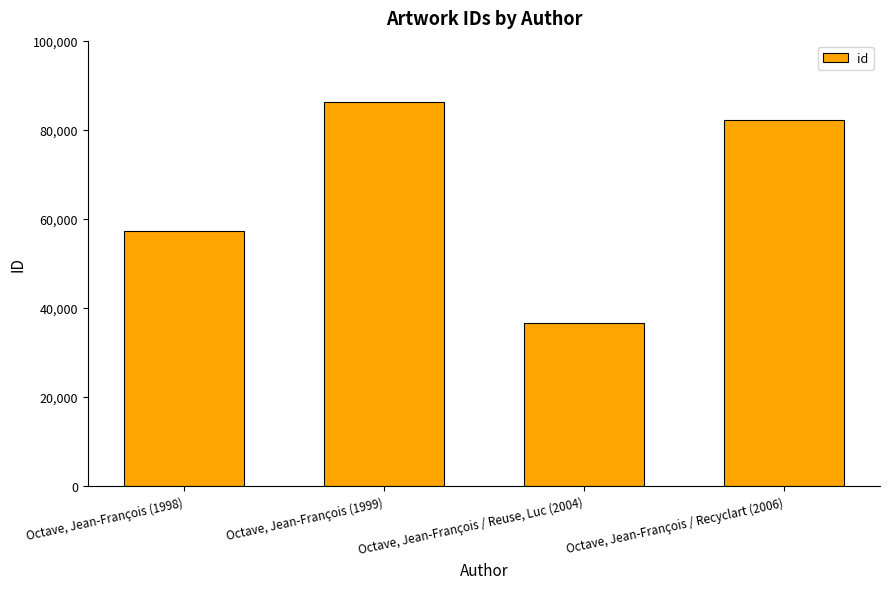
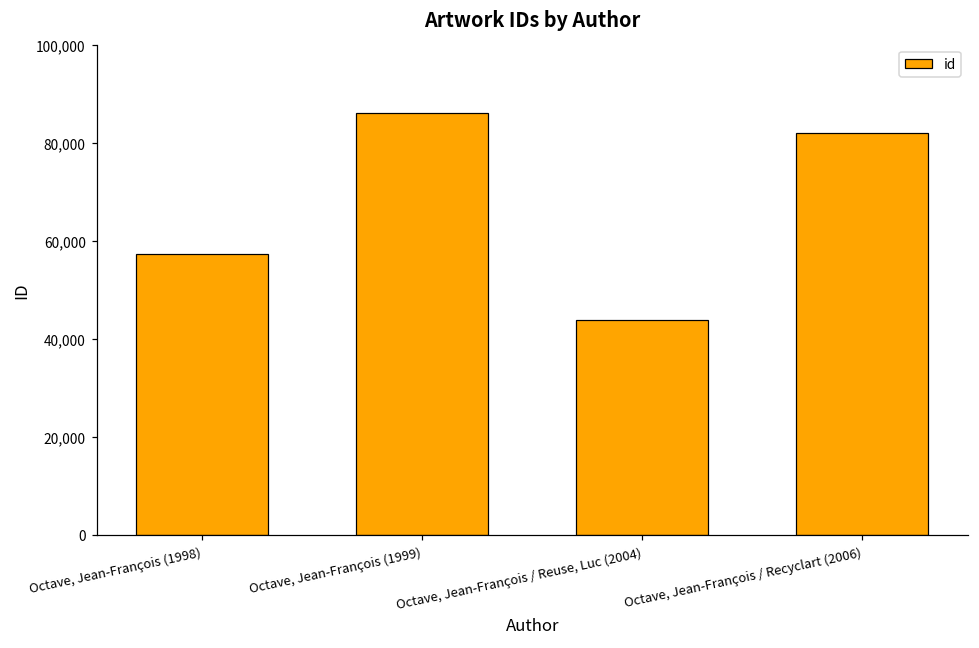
  {
    "Octave, Jean-François (1998)": "57,000",
    "Octave, Jean-François (1999)": "86,000",
-   "Octave, Jean-François / Reuse, Luc (2004)": "37,000",
+   "Octave, Jean-François / Reuse, Luc (2004)": "44,000",
    "Octave, Jean-François / Recyclart (2006)": "82,000"
  }
